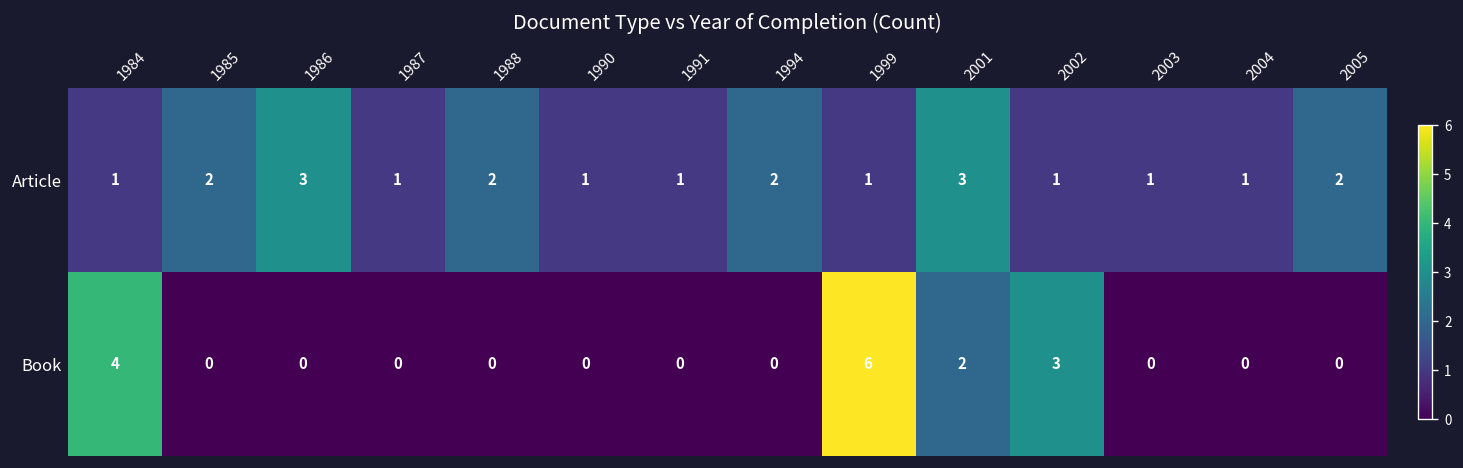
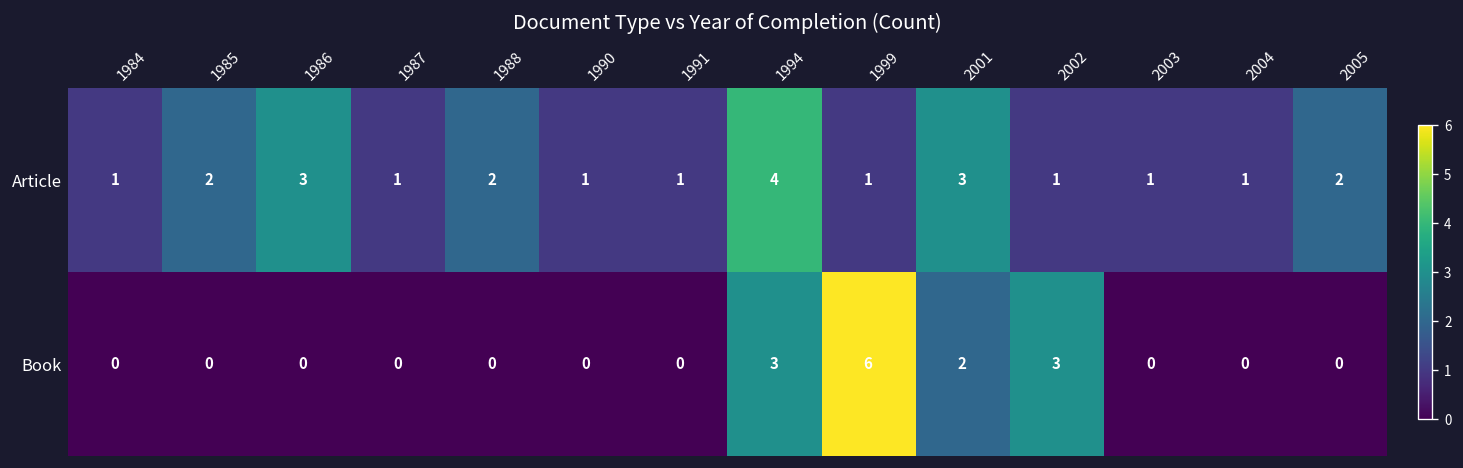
  {
    "Article": {
      "1984": 1,
      "1985": 2,
      "1986": 3,
      "1987": 1,
      "1988": 2,
      "1990": 1,
      "1991": 1,
-     "1994": 2,
+     "1994": 4,
      "1999": 1,
      "2001": 3,
      "2002": 1,
      "2003": 1,
      "2004": 1,
      "2005": 2
    },
    "Book": {
-     "1984": 4,
+     "1984": 0,
      "1985": 0,
      "1986": 0,
      "1987": 0,
      "1988": 0,
      "1990": 0,
      "1991": 0,
-     "1994": 0,
+     "1994": 3,
      "1999": 6,
      "2001": 2,
      "2002": 3,
      "2003": 0,
      "2004": 0,
      "2005": 0
    }
  }
